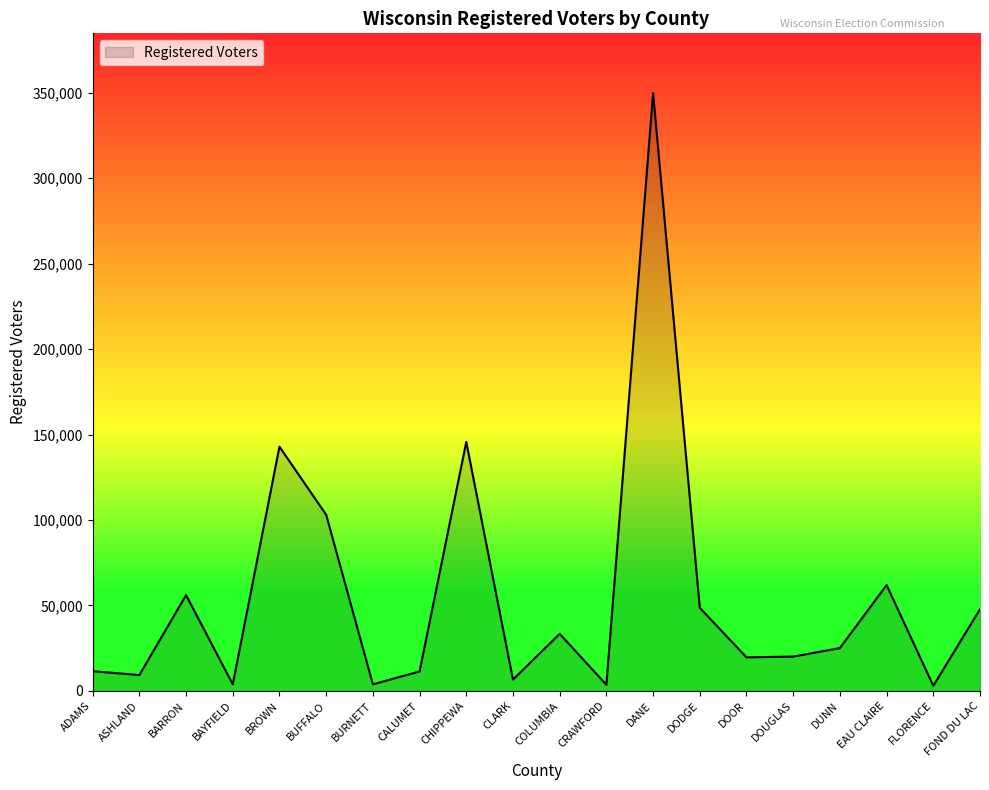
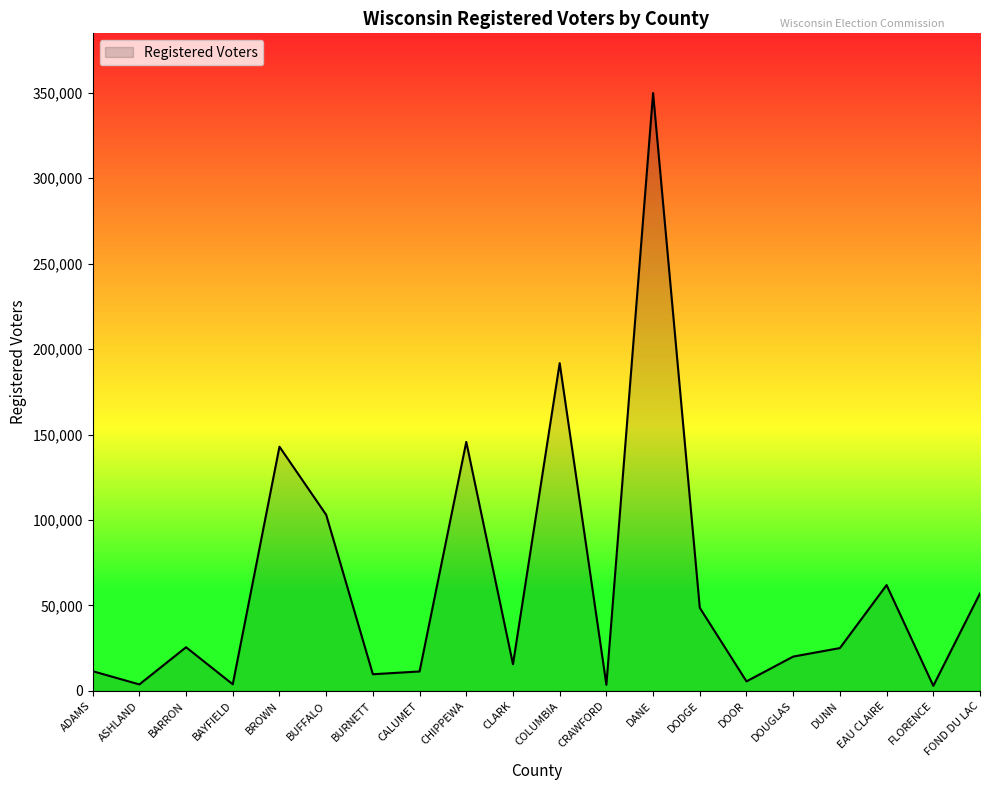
  {
    "ADAMS": "12,000",
-   "ASHLAND": "9,000",
-   "BARRON": "56,000",
+   "ASHLAND": "4,000",
+   "BARRON": "26,000",
    "BAYFIELD": "4,000",
    "BROWN": "143,000",
    "BUFFALO": "103,000",
-   "BURNETT": "4,000",
+   "BURNETT": "10,000",
    "CALUMET": "11,000",
    "CHIPPEWA": "146,000",
-   "CLARK": "7,000",
-   "COLUMBIA": "33,000",
+   "CLARK": "16,000",
+   "COLUMBIA": "192,000",
    "CRAWFORD": "4,000",
    "DANE": "350,000",
    "DODGE": "49,000",
-   "DOOR": "20,000",
+   "DOOR": "6,000",
    "DOUGLAS": "20,000",
    "DUNN": "25,000",
    "EAU CLAIRE": "62,000",
    "FLORENCE": "3,000",
-   "FOND DU LAC": "48,000"
+   "FOND DU LAC": "57,000"
  }
